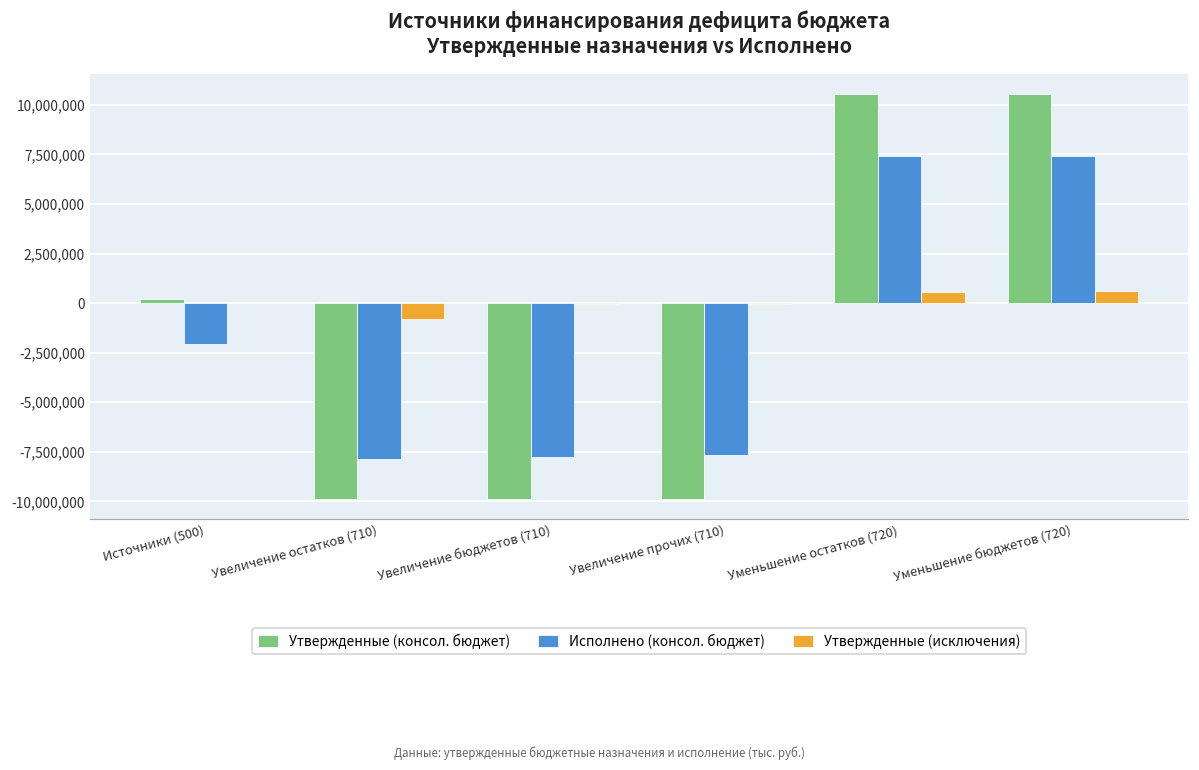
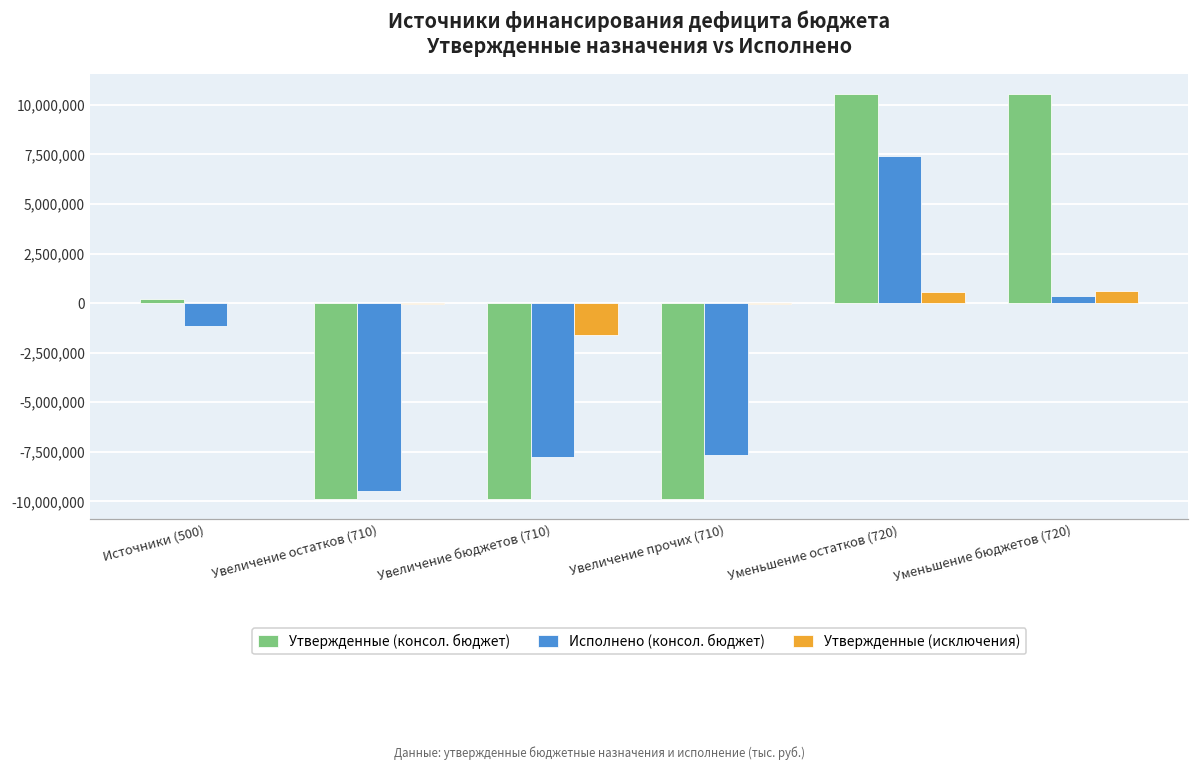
  {
    "Утвержденные (консол. бюджет)": {
      "Источники (500)": "200,000",
      "Увеличение остатков (710)": "-9,900,000",
      "Увеличение бюджетов (710)": "-9,900,000",
      "Увеличение прочих (710)": "-9,900,000",
      "Уменьшение остатков (720)": "10,500,000",
      "Уменьшение бюджетов (720)": "10,500,000"
    },
    "Исполнено (консол. бюджет)": {
-     "Источники (500)": "-2,000,000",
-     "Увеличение остатков (710)": "-7,900,000",
+     "Источники (500)": "-1,200,000",
+     "Увеличение остатков (710)": "-9,500,000",
      "Увеличение бюджетов (710)": "-7,800,000",
      "Увеличение прочих (710)": "-7,700,000",
      "Уменьшение остатков (720)": "7,400,000",
-     "Уменьшение бюджетов (720)": "7,400,000"
+     "Уменьшение бюджетов (720)": "400,000"
    },
    "Утвержденные (исключения)": {
-     "Увеличение остатков (710)": "-800,000",
-     "Увеличение бюджетов (710)": "0",
+     "Увеличение остатков (710)": "0",
+     "Увеличение бюджетов (710)": "-1,600,000",
      "Уменьшение остатков (720)": "600,000",
      "Уменьшение бюджетов (720)": "600,000"
    }
  }
